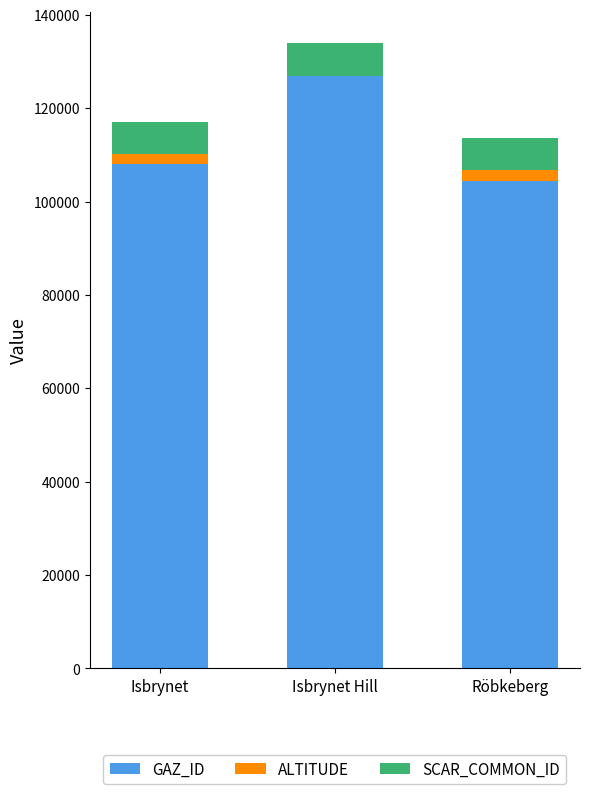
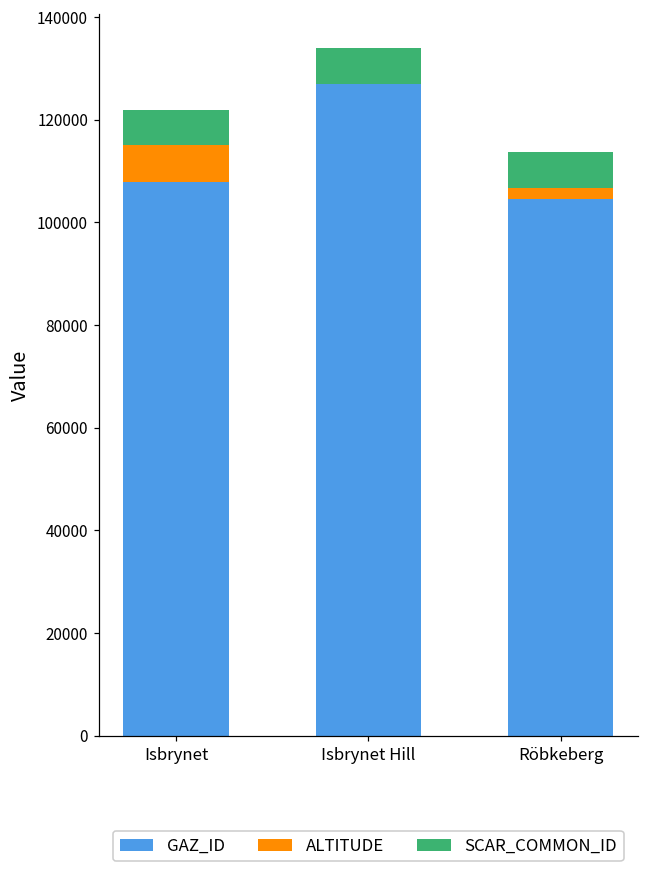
  {
    "GAZ_ID": {
      "Isbrynet": 108000,
      "Isbrynet Hill": 127000,
      "Röbkeberg": 104000
    },
    "ALTITUDE": {
-     "Isbrynet": 2000,
+     "Isbrynet": 7000,
      "Isbrynet Hill": 0,
      "Röbkeberg": 2000
    },
    "SCAR_COMMON_ID": {
      "Isbrynet": 7000,
      "Isbrynet Hill": 7000,
      "Röbkeberg": 7000
    }
  }
